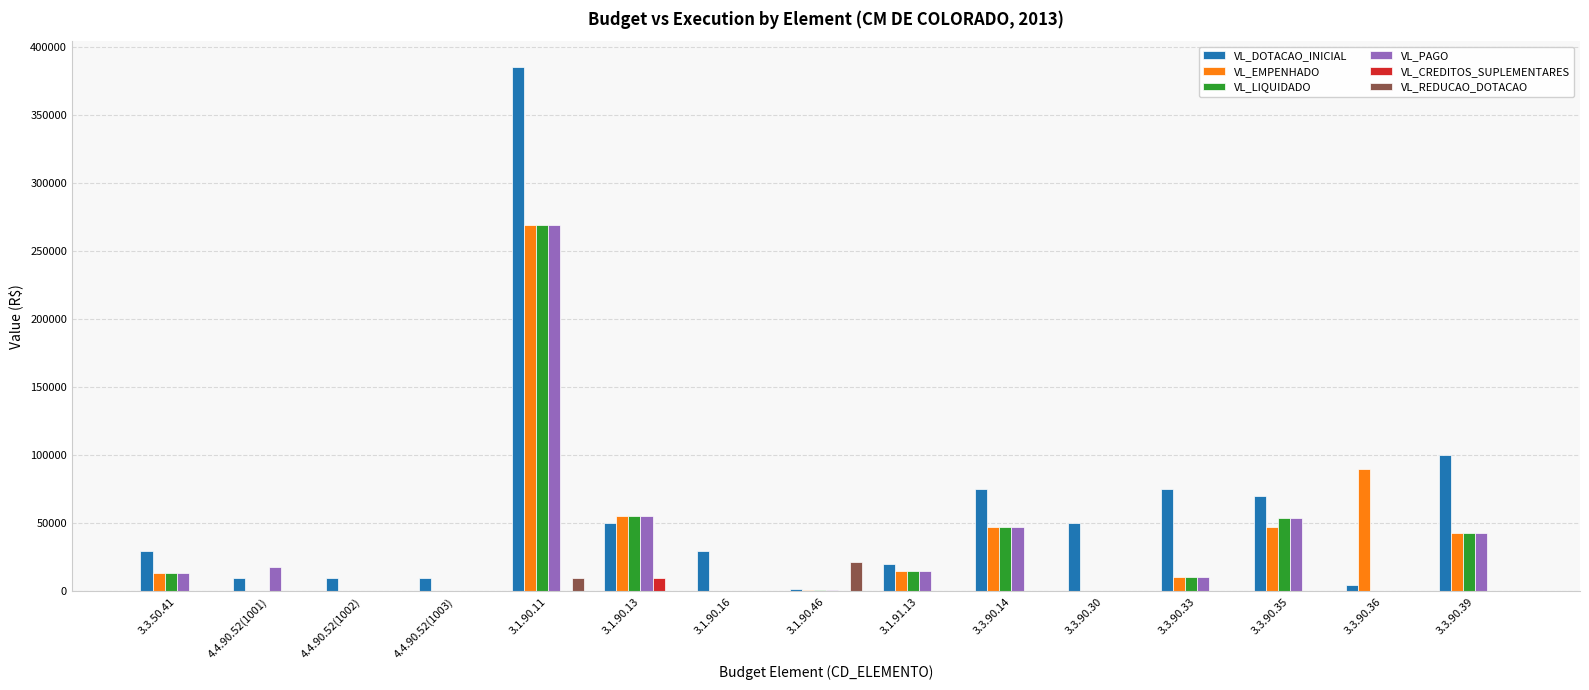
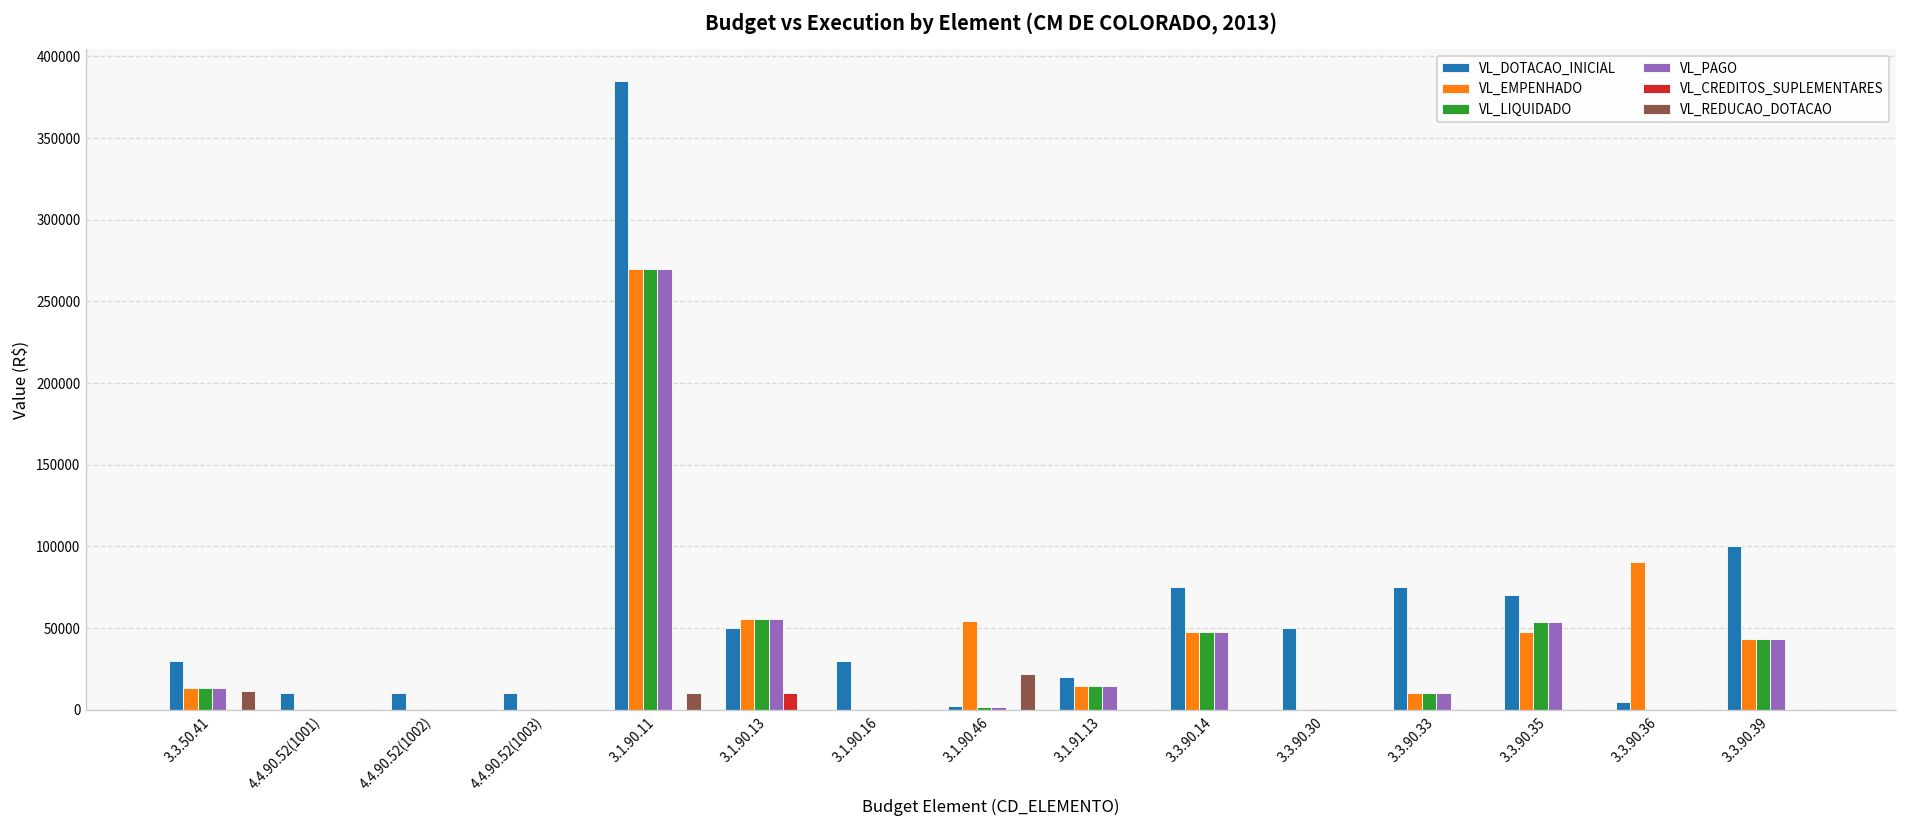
  {
    "VL_DOTACAO_INICIAL": {
      "3.3.50.41": 30000,
      "4.4.90.52(1001)": 10000,
      "4.4.90.52(1002)": 10000,
      "4.4.90.52(1003)": 10000,
      "3.1.90.11": 385000,
      "3.1.90.13": 50000,
      "3.1.90.16": 30000,
      "3.1.90.46": 2000,
      "3.1.91.13": 20000,
      "3.3.90.14": 75000,
      "3.3.90.30": 50000,
      "3.3.90.33": 75000,
      "3.3.90.35": 70000,
      "3.3.90.36": 5000,
      "3.3.90.39": 100000
    },
    "VL_EMPENHADO": {
      "3.3.50.41": 13000,
      "4.4.90.52(1001)": 0,
      "4.4.90.52(1002)": 0,
      "4.4.90.52(1003)": 0,
      "3.1.90.11": 270000,
      "3.1.90.13": 56000,
      "3.1.90.16": 0,
-     "3.1.90.46": 1000,
+     "3.1.90.46": 54000,
      "3.1.91.13": 15000,
      "3.3.90.14": 48000,
      "3.3.90.33": 10000,
      "3.3.90.35": 47000,
      "3.3.90.36": 90000,
      "3.3.90.39": 43000
    },
    "VL_LIQUIDADO": {
      "3.3.50.41": 13000,
      "4.4.90.52(1001)": 0,
      "4.4.90.52(1002)": 0,
      "4.4.90.52(1003)": 0,
      "3.1.90.11": 270000,
      "3.1.90.13": 56000,
      "3.1.90.16": 0,
      "3.1.91.13": 15000,
      "3.3.90.14": 48000,
      "3.3.90.33": 10000,
      "3.3.90.35": 54000,
      "3.3.90.36": 0,
      "3.3.90.39": 43000
    },
    "VL_PAGO": {
      "3.3.50.41": 13000,
-     "4.4.90.52(1001)": 18000,
+     "4.4.90.52(1001)": 0,
      "4.4.90.52(1002)": 0,
      "4.4.90.52(1003)": 0,
      "3.1.90.11": 270000,
      "3.1.90.13": 56000,
      "3.1.90.16": 0,
      "3.1.91.13": 15000,
      "3.3.90.14": 48000,
      "3.3.90.33": 10000,
      "3.3.90.35": 54000,
      "3.3.90.36": 0,
      "3.3.90.39": 43000
    },
    "VL_CREDITOS_SUPLEMENTARES": {
      "3.3.50.41": 0,
      "4.4.90.52(1001)": 0,
      "4.4.90.52(1002)": 0,
      "4.4.90.52(1003)": 0,
      "3.1.90.11": 0,
      "3.1.90.13": 10000,
      "3.1.90.16": 0,
      "3.1.90.46": 0,
      "3.1.91.13": 0,
      "3.3.90.14": 0,
      "3.3.90.30": 0,
      "3.3.90.33": 0,
      "3.3.90.35": 0,
      "3.3.90.36": 0,
      "3.3.90.39": 0
    },
    "VL_REDUCAO_DOTACAO": {
-     "3.3.50.41": 0,
+     "3.3.50.41": 12000,
      "4.4.90.52(1001)": 0,
      "4.4.90.52(1002)": 0,
      "4.4.90.52(1003)": 0,
      "3.1.90.11": 10000,
      "3.1.90.13": 0,
      "3.1.90.16": 0,
      "3.1.90.46": 22000,
      "3.1.91.13": 0,
      "3.3.90.14": 0,
      "3.3.90.30": 0,
      "3.3.90.33": 0,
      "3.3.90.35": 0,
      "3.3.90.36": 0,
      "3.3.90.39": 0
    }
  }
